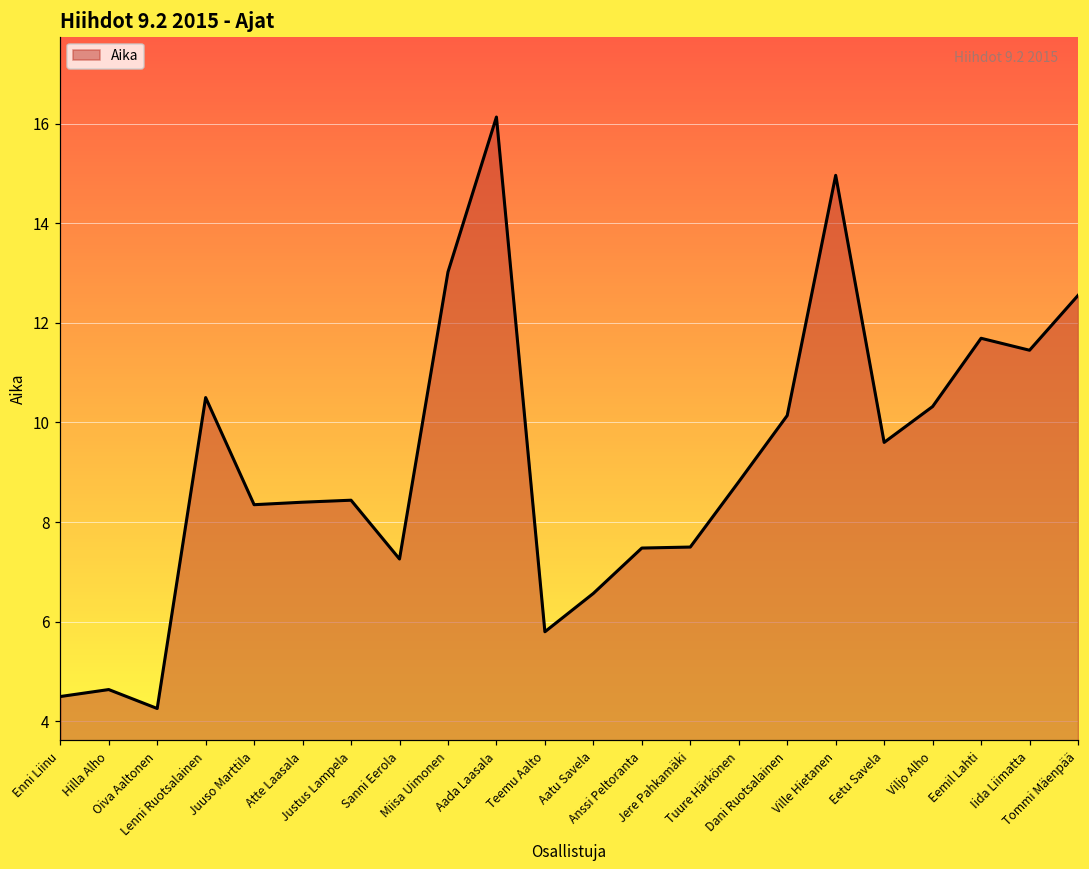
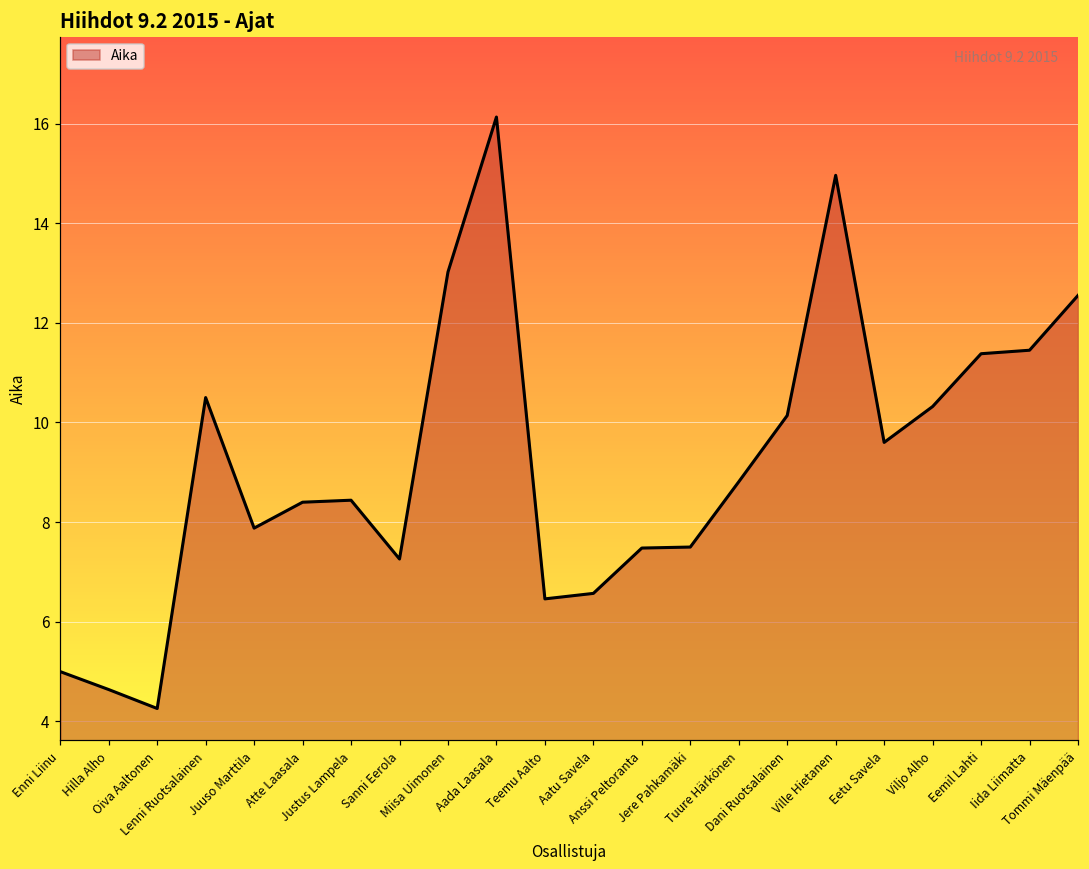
  {
-   "Enni Liinu": 4.5,
+   "Enni Liinu": 5.0,
    "Hilla Alho": 4.6,
    "Oiva Aaltonen": 4.3,
    "Lenni Ruotsalainen": 10.5,
-   "Juuso Marttila": 8.4,
+   "Juuso Marttila": 7.9,
    "Atte Laasala": 8.4,
    "Justus Lampela": 8.4,
    "Sanni Eerola": 7.3,
    "Miisa Uimonen": 13.0,
    "Aada Laasala": 16.1,
-   "Teemu Aalto": 5.8,
+   "Teemu Aalto": 6.5,
    "Aatu Savela": 6.6,
    "Anssi Peltoranta": 7.5,
    "Jere Pahkamäki": 7.5,
    "Tuure Härkönen": 8.8,
    "Dani Ruotsalainen": 10.1,
    "Ville Hietanen": 15.0,
    "Eetu Savela": 9.6,
    "Viljo Alho": 10.3,
-   "Eemil Lahti": 11.7,
+   "Eemil Lahti": 11.4,
    "Iida Liimatta": 11.5,
    "Tommi Mäenpää": 12.6
  }
